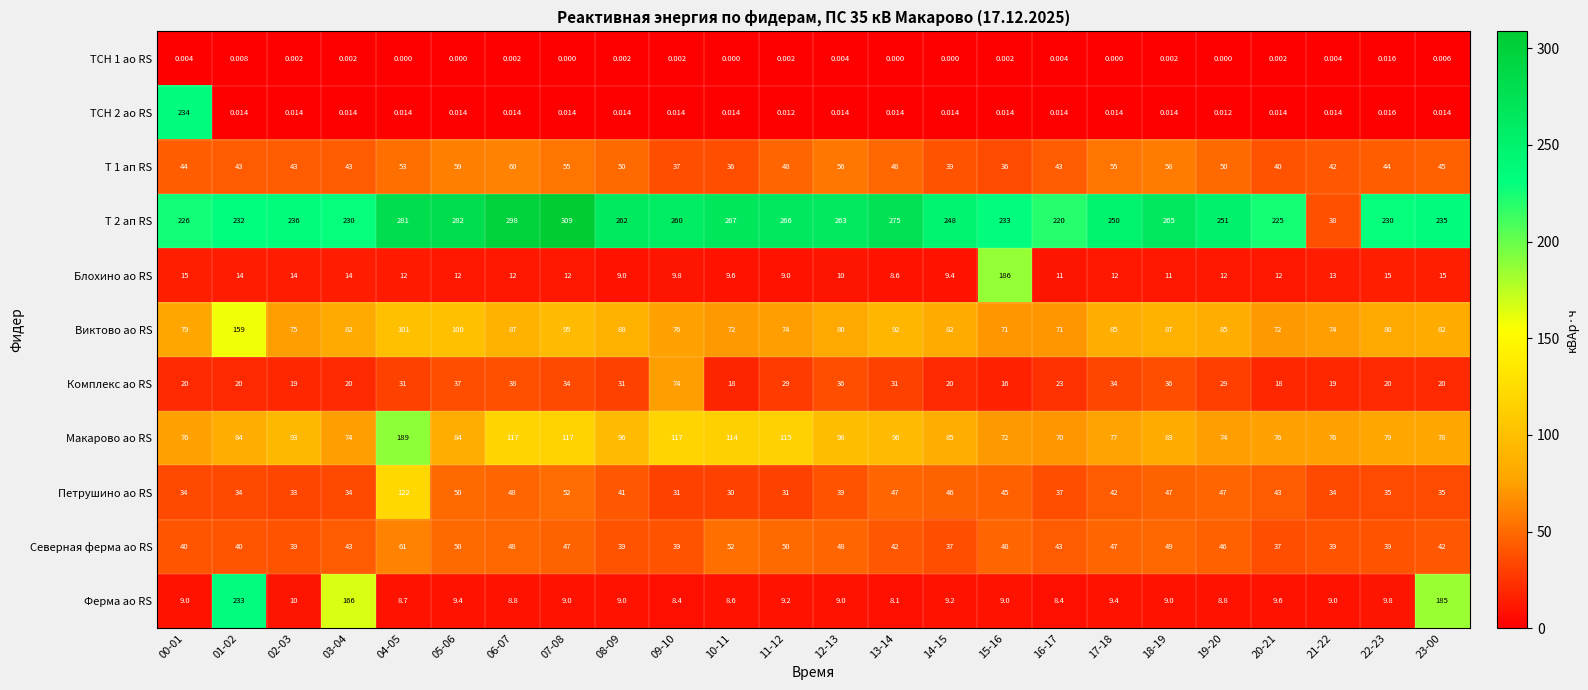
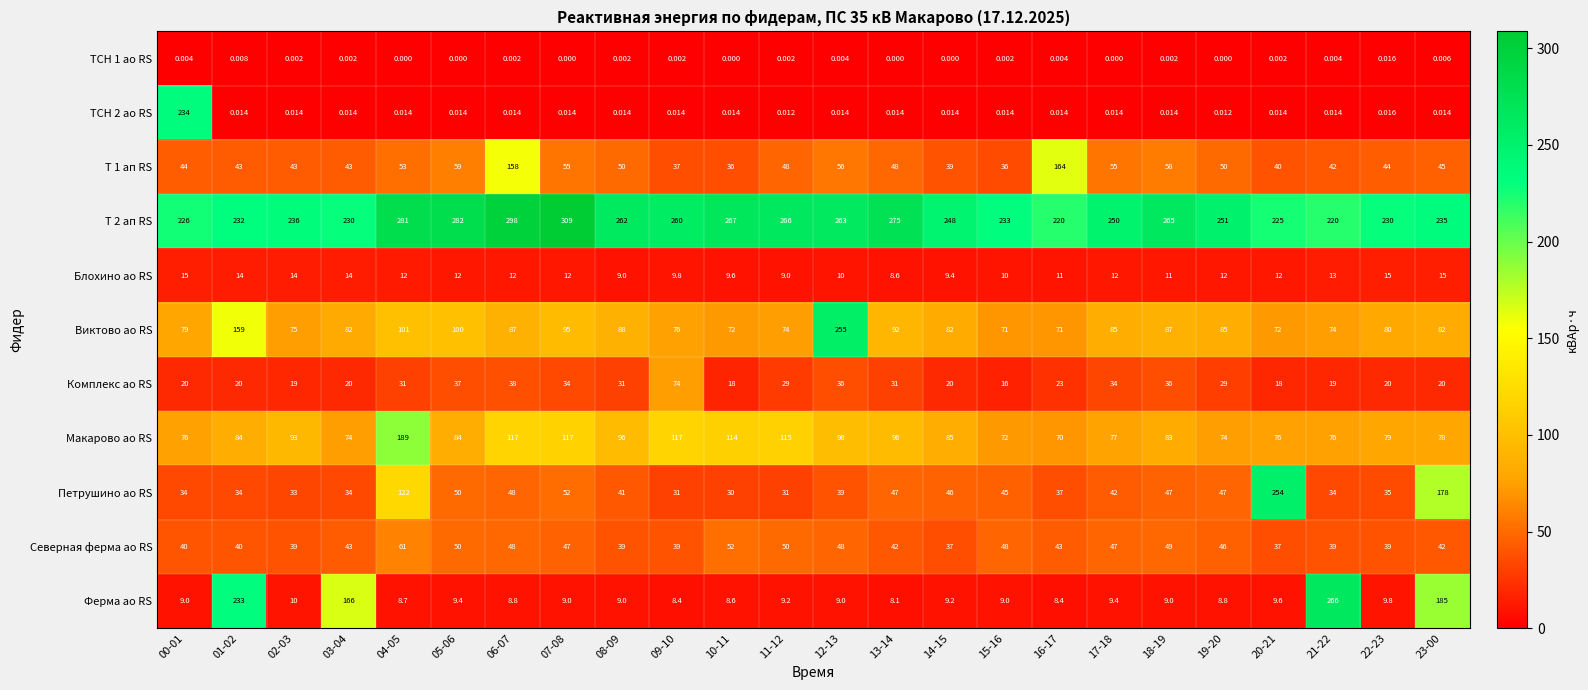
  {
    "Т 1 ап RS": {
      "00-01": 44,
      "01-02": 43,
      "02-03": 43,
      "03-04": 43,
      "04-05": 53,
      "05-06": 59,
-     "06-07": 60,
+     "06-07": 158,
      "07-08": 55,
      "08-09": 50,
      "09-10": 37,
      "10-11": 36,
      "11-12": 48,
      "12-13": 56,
      "13-14": 48,
      "14-15": 39,
      "15-16": 36,
-     "16-17": 43,
+     "16-17": 164,
      "17-18": 55,
      "18-19": 58,
      "19-20": 50,
      "20-21": 40,
      "21-22": 42,
      "22-23": 44,
      "23-00": 45
    },
    "Т 2 ап RS": {
      "00-01": 226,
      "01-02": 232,
      "02-03": 236,
      "03-04": 230,
      "04-05": 281,
      "05-06": 282,
      "06-07": 298,
      "07-08": 309,
      "08-09": 262,
      "09-10": 260,
      "10-11": 267,
      "11-12": 266,
      "12-13": 263,
      "13-14": 275,
      "14-15": 248,
      "15-16": 233,
      "16-17": 220,
      "17-18": 250,
      "18-19": 265,
      "19-20": 251,
      "20-21": 225,
-     "21-22": 38,
+     "21-22": 220,
      "22-23": 230,
      "23-00": 235
    },
    "Блохино ао RS": {
      "00-01": 15,
      "01-02": 14,
      "02-03": 14,
      "03-04": 14,
      "04-05": 12,
      "05-06": 12,
      "06-07": 12,
      "07-08": 12,
      "08-09": 9.0,
      "09-10": 9.8,
      "10-11": 9.6,
      "11-12": 9.0,
      "12-13": 10,
      "13-14": 8.6,
      "14-15": 9.4,
-     "15-16": 186,
+     "15-16": 10,
      "16-17": 11,
      "17-18": 12,
      "18-19": 11,
      "19-20": 12,
      "20-21": 12,
      "21-22": 13,
      "22-23": 15,
      "23-00": 15
    },
    "Виктово ао RS": {
      "00-01": 79,
      "01-02": 159,
      "02-03": 75,
      "03-04": 82,
      "04-05": 101,
      "05-06": 100,
      "06-07": 87,
      "07-08": 95,
      "08-09": 88,
      "09-10": 76,
      "10-11": 72,
      "11-12": 74,
-     "12-13": 80,
+     "12-13": 255,
      "13-14": 92,
      "14-15": 82,
      "15-16": 71,
      "16-17": 71,
      "17-18": 85,
      "18-19": 87,
      "19-20": 85,
      "20-21": 72,
      "21-22": 74,
      "22-23": 80,
      "23-00": 82
    },
    "Петрушино ао RS": {
      "00-01": 34,
      "01-02": 34,
      "02-03": 33,
      "03-04": 34,
      "04-05": 122,
      "05-06": 50,
      "06-07": 48,
      "07-08": 52,
      "08-09": 41,
      "09-10": 31,
      "10-11": 30,
      "11-12": 31,
      "12-13": 39,
      "13-14": 47,
      "14-15": 46,
      "15-16": 45,
      "16-17": 37,
      "17-18": 42,
      "18-19": 47,
      "19-20": 47,
-     "20-21": 43,
+     "20-21": 254,
      "21-22": 34,
      "22-23": 35,
-     "23-00": 35
+     "23-00": 178
    },
    "Ферма ао RS": {
      "00-01": 9.0,
      "01-02": 233,
      "02-03": 10,
      "03-04": 166,
      "04-05": 8.7,
      "05-06": 9.4,
      "06-07": 8.8,
      "07-08": 9.0,
      "08-09": 9.0,
      "09-10": 8.4,
      "10-11": 8.6,
      "11-12": 9.2,
      "12-13": 9.0,
      "13-14": 8.1,
      "14-15": 9.2,
      "15-16": 9.0,
      "16-17": 8.4,
      "17-18": 9.4,
      "18-19": 9.0,
      "19-20": 8.8,
      "20-21": 9.6,
-     "21-22": 9.0,
+     "21-22": 266,
      "22-23": 9.8,
      "23-00": 185
    }
  }
